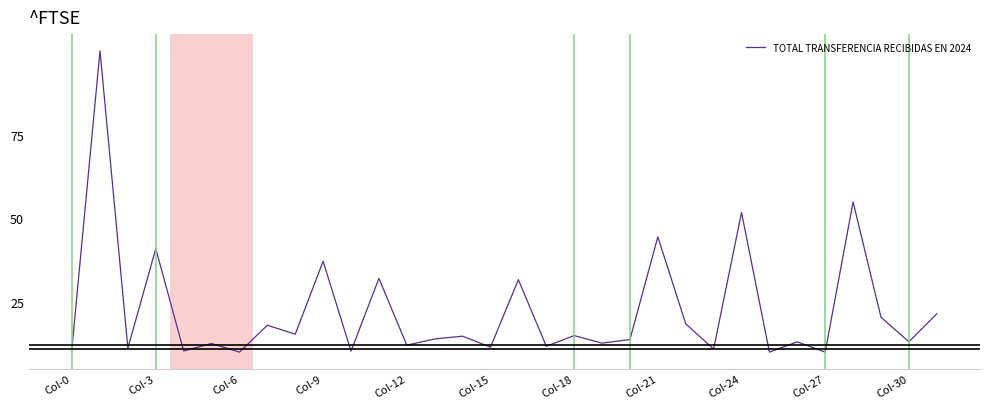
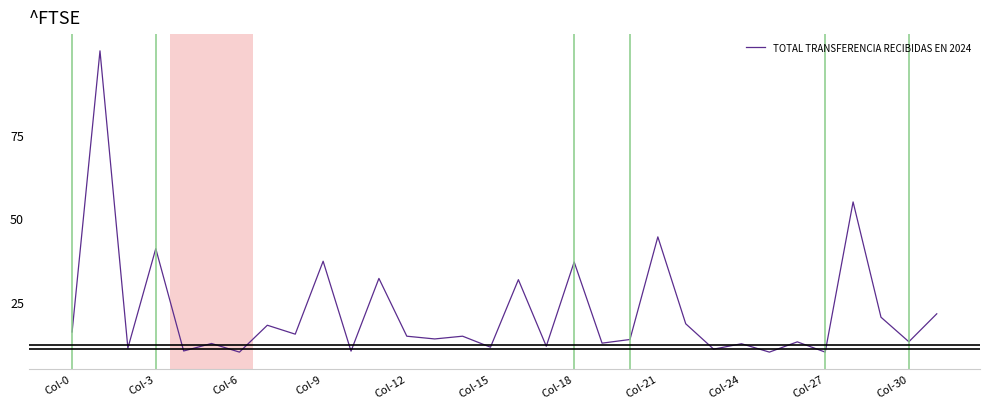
  {
-   "Col-0": 12,
+   "Col-0": 16,
    "Col-3": 41,
    "Col-6": 10,
    "Col-9": 37,
-   "Col-12": 12,
+   "Col-12": 15,
    "Col-15": 11,
-   "Col-18": 15,
+   "Col-18": 37,
    "Col-21": 44,
-   "Col-24": 52,
+   "Col-24": 13,
    "Col-27": 10,
    "Col-30": 13
  }
